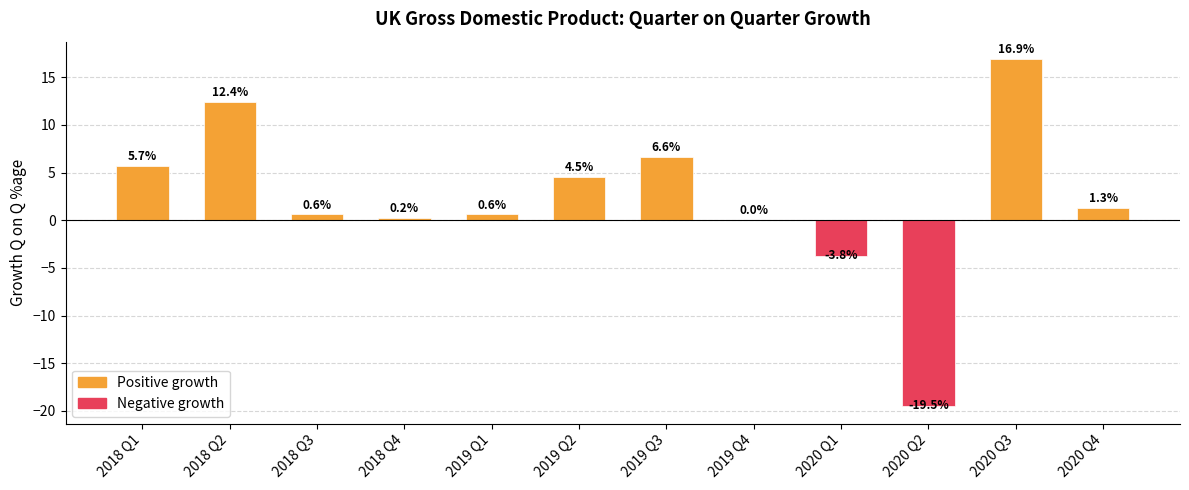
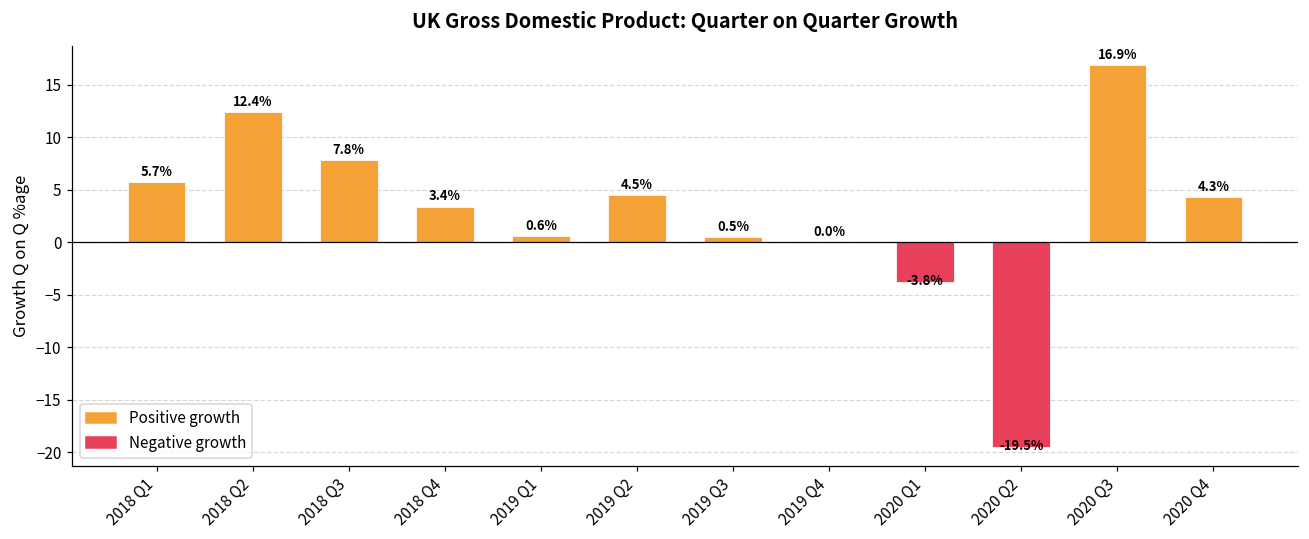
  {
    "2018 Q1": "5.7%",
    "2018 Q2": "12.4%",
-   "2018 Q3": "0.6%",
-   "2018 Q4": "0.2%",
+   "2018 Q3": "7.8%",
+   "2018 Q4": "3.4%",
    "2019 Q1": "0.6%",
    "2019 Q2": "4.5%",
-   "2019 Q3": "6.6%",
+   "2019 Q3": "0.5%",
    "2019 Q4": "0.0%",
    "2020 Q1": "-3.8%",
    "2020 Q2": "-19.5%",
    "2020 Q3": "16.9%",
-   "2020 Q4": "1.3%"
+   "2020 Q4": "4.3%"
  }
